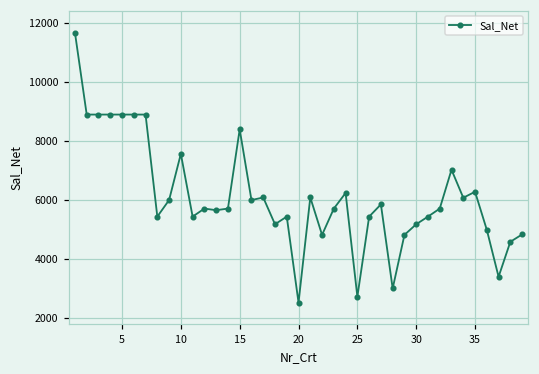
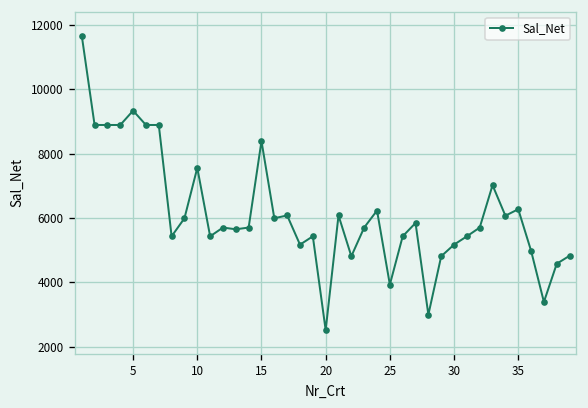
  {
-   "5": 8900,
+   "5": 9300,
    "10": 7600,
    "15": 8400,
    "20": 2500,
-   "25": 2700,
+   "25": 3900,
    "30": 5200,
    "35": 6300
  }
